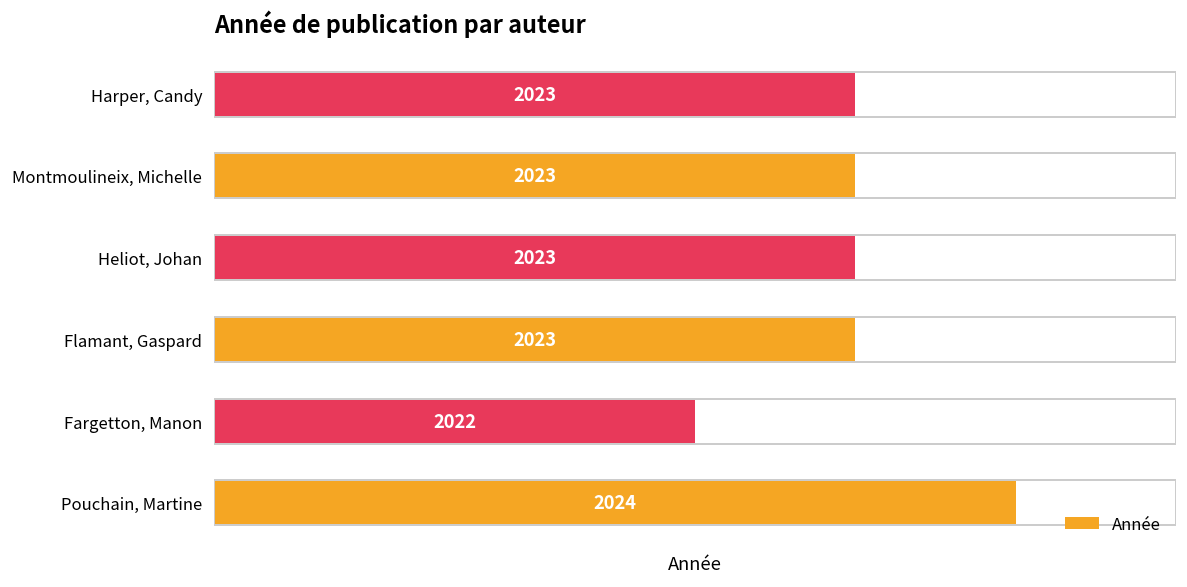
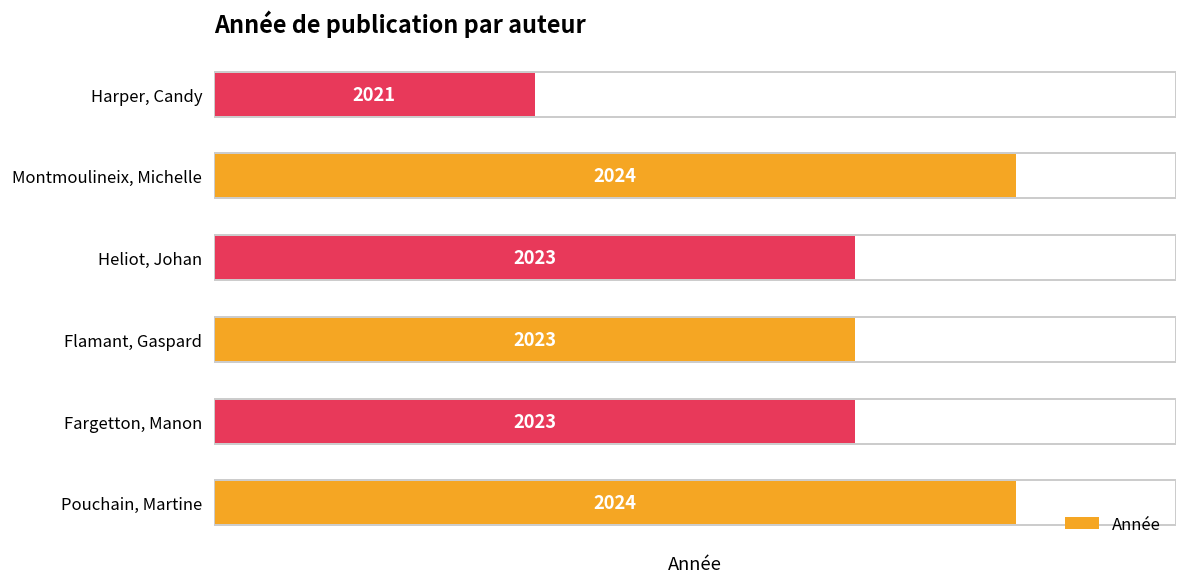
  {
-   "Harper, Candy": 2023,
-   "Montmoulineix, Michelle": 2023,
+   "Harper, Candy": 2021,
+   "Montmoulineix, Michelle": 2024,
    "Heliot, Johan": 2023,
    "Flamant, Gaspard": 2023,
-   "Fargetton, Manon": 2022,
+   "Fargetton, Manon": 2023,
    "Pouchain, Martine": 2024
  }
